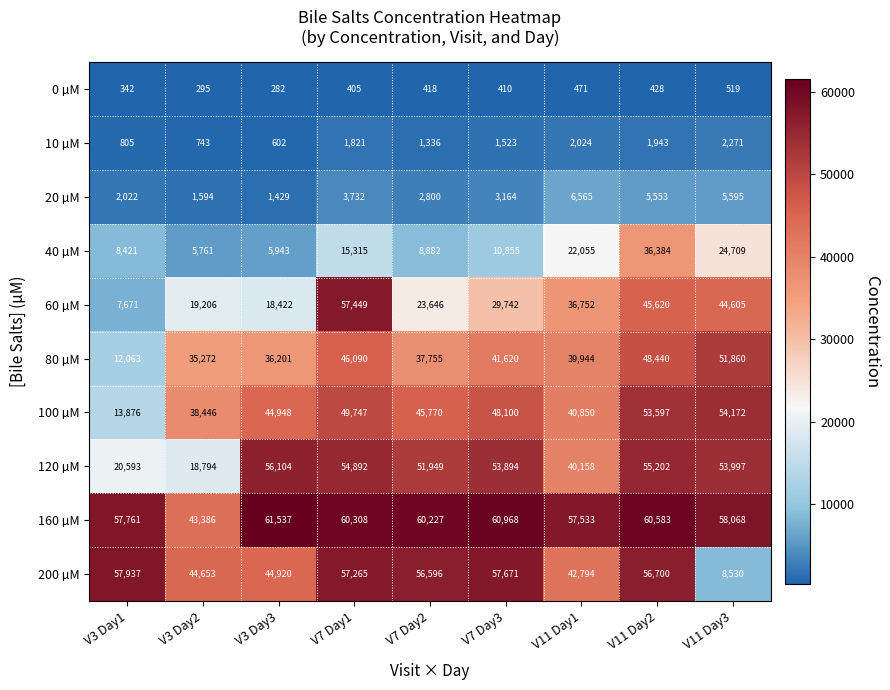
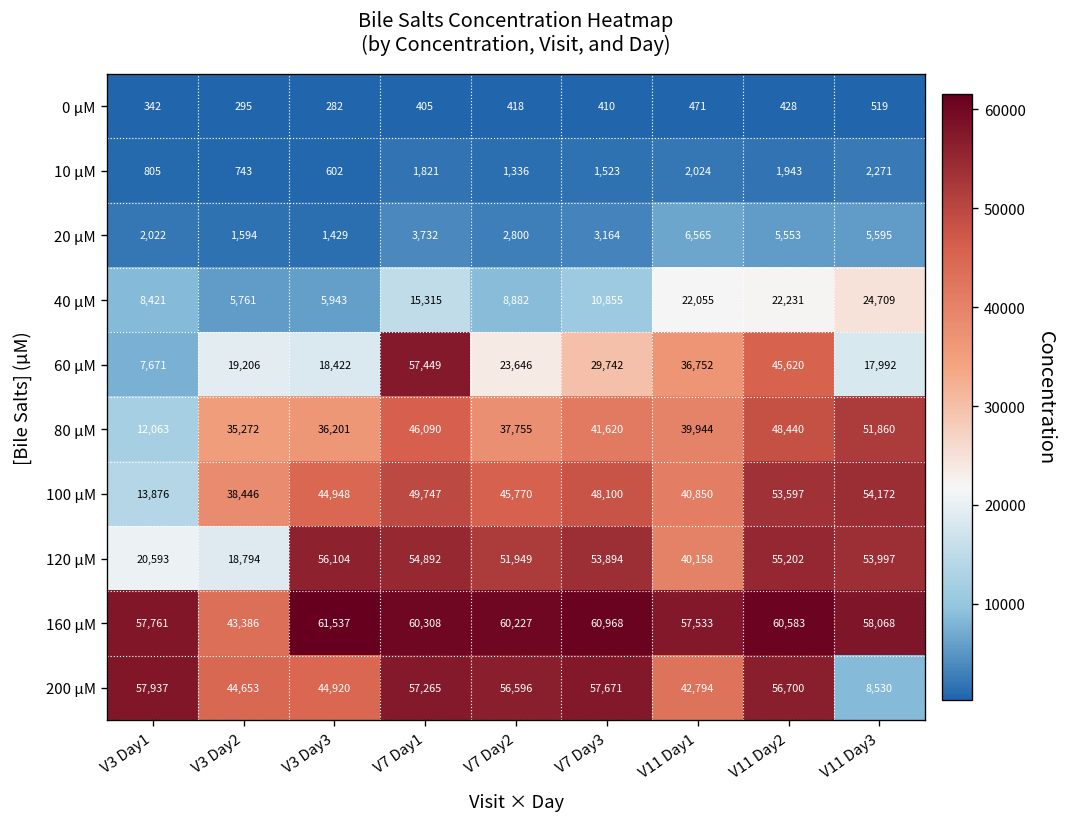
  {
    "0 µM": {
      "V3 Day1": "342",
      "V3 Day2": "295",
      "V3 Day3": "282",
      "V7 Day1": "405",
      "V7 Day2": "418",
      "V7 Day3": "410",
      "V11 Day1": "471",
      "V11 Day2": "428",
      "V11 Day3": "519"
    },
    "10 µM": {
      "V3 Day1": "805",
      "V3 Day2": "743",
      "V3 Day3": "602",
      "V7 Day1": "1,821",
      "V7 Day2": "1,336",
      "V7 Day3": "1,523",
      "V11 Day1": "2,024",
      "V11 Day2": "1,943",
      "V11 Day3": "2,271"
    },
    "20 µM": {
      "V3 Day1": "2,022",
      "V3 Day2": "1,594",
      "V3 Day3": "1,429",
      "V7 Day1": "3,732",
      "V7 Day2": "2,800",
      "V7 Day3": "3,164",
      "V11 Day1": "6,565",
      "V11 Day2": "5,553",
      "V11 Day3": "5,595"
    },
    "40 µM": {
      "V3 Day1": "8,421",
      "V3 Day2": "5,761",
      "V3 Day3": "5,943",
      "V7 Day1": "15,315",
      "V7 Day2": "8,882",
      "V7 Day3": "10,855",
      "V11 Day1": "22,055",
-     "V11 Day2": "36,384",
+     "V11 Day2": "22,231",
      "V11 Day3": "24,709"
    },
    "60 µM": {
      "V3 Day1": "7,671",
      "V3 Day2": "19,206",
      "V3 Day3": "18,422",
      "V7 Day1": "57,449",
      "V7 Day2": "23,646",
      "V7 Day3": "29,742",
      "V11 Day1": "36,752",
      "V11 Day2": "45,620",
-     "V11 Day3": "44,605"
+     "V11 Day3": "17,992"
    },
    "80 µM": {
      "V3 Day1": "12,063",
      "V3 Day2": "35,272",
      "V3 Day3": "36,201",
      "V7 Day1": "46,090",
      "V7 Day2": "37,755",
      "V7 Day3": "41,620",
      "V11 Day1": "39,944",
      "V11 Day2": "48,440",
      "V11 Day3": "51,860"
    },
    "100 µM": {
      "V3 Day1": "13,876",
      "V3 Day2": "38,446",
      "V3 Day3": "44,948",
      "V7 Day1": "49,747",
      "V7 Day2": "45,770",
      "V7 Day3": "48,100",
      "V11 Day1": "40,850",
      "V11 Day2": "53,597",
      "V11 Day3": "54,172"
    },
    "120 µM": {
      "V3 Day1": "20,593",
      "V3 Day2": "18,794",
      "V3 Day3": "56,104",
      "V7 Day1": "54,892",
      "V7 Day2": "51,949",
      "V7 Day3": "53,894",
      "V11 Day1": "40,158",
      "V11 Day2": "55,202",
      "V11 Day3": "53,997"
    },
    "160 µM": {
      "V3 Day1": "57,761",
      "V3 Day2": "43,386",
      "V3 Day3": "61,537",
      "V7 Day1": "60,308",
      "V7 Day2": "60,227",
      "V7 Day3": "60,968",
      "V11 Day1": "57,533",
      "V11 Day2": "60,583",
      "V11 Day3": "58,068"
    },
    "200 µM": {
      "V3 Day1": "57,937",
      "V3 Day2": "44,653",
      "V3 Day3": "44,920",
      "V7 Day1": "57,265",
      "V7 Day2": "56,596",
      "V7 Day3": "57,671",
      "V11 Day1": "42,794",
      "V11 Day2": "56,700",
      "V11 Day3": "8,530"
    }
  }
